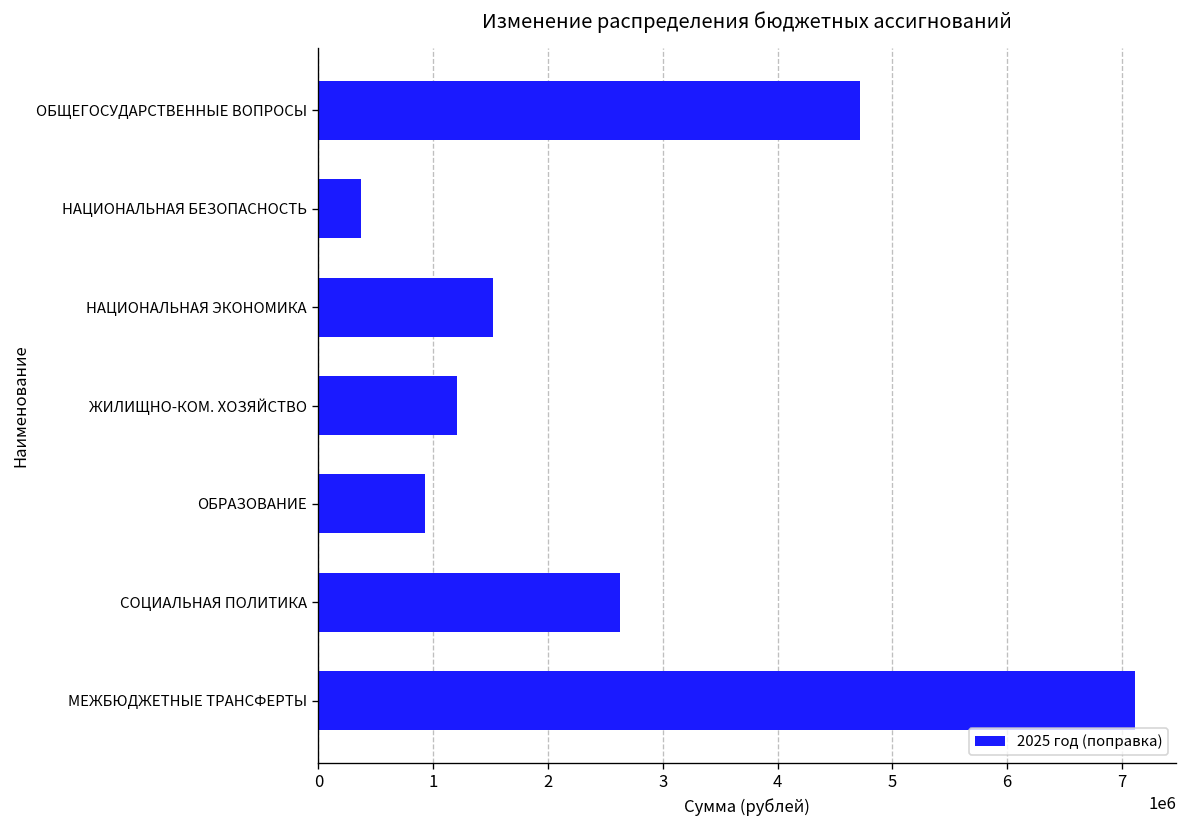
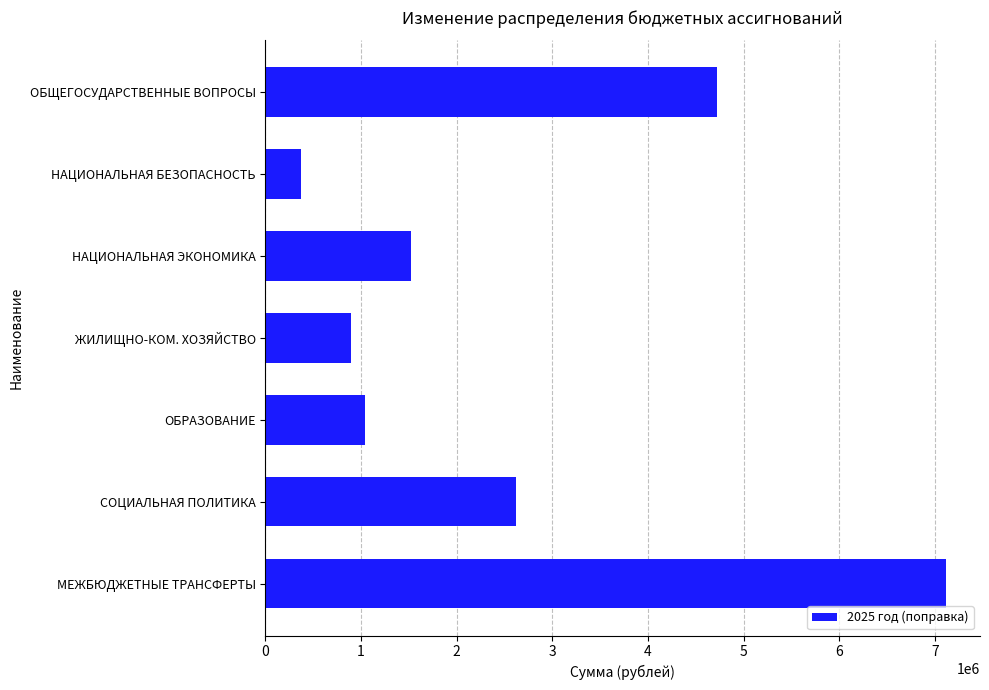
  {
    "ОБЩЕГОСУДАРСТВЕННЫЕ ВОПРОСЫ": 4700000,
    "НАЦИОНАЛЬНАЯ БЕЗОПАСНОСТЬ": 400000,
    "НАЦИОНАЛЬНАЯ ЭКОНОМИКА": 1500000,
-   "ЖИЛИЩНО-КОМ. ХОЗЯЙСТВО": 1200000,
-   "ОБРАЗОВАНИЕ": 900000,
+   "ЖИЛИЩНО-КОМ. ХОЗЯЙСТВО": 900000,
+   "ОБРАЗОВАНИЕ": 1000000,
    "СОЦИАЛЬНАЯ ПОЛИТИКА": 2600000,
    "МЕЖБЮДЖЕТНЫЕ ТРАНСФЕРТЫ": 7100000
  }
